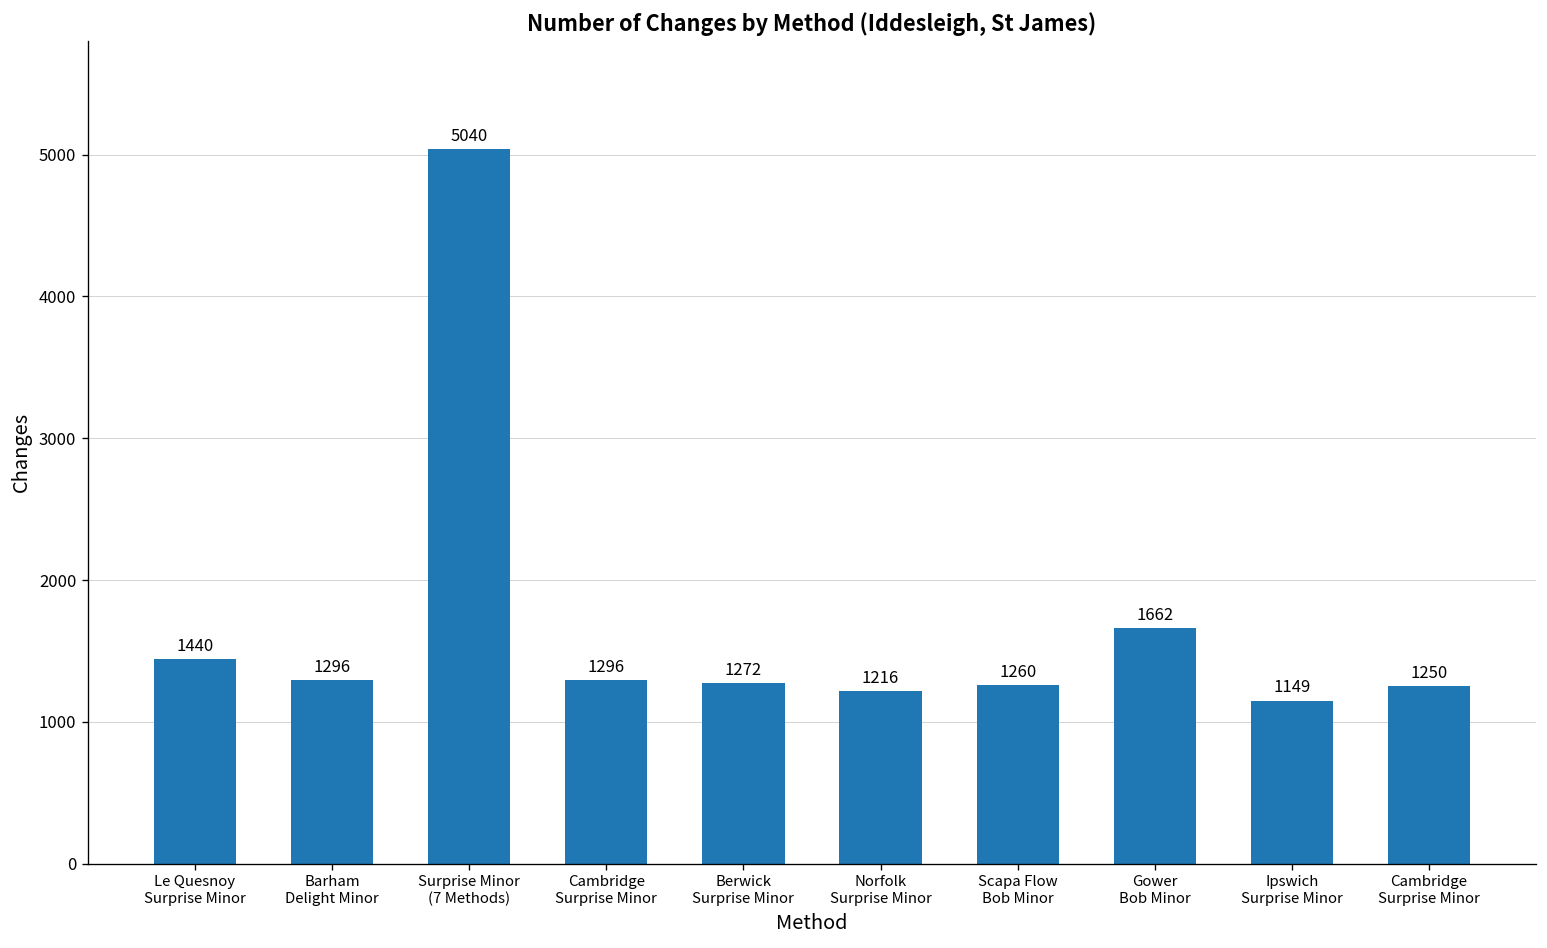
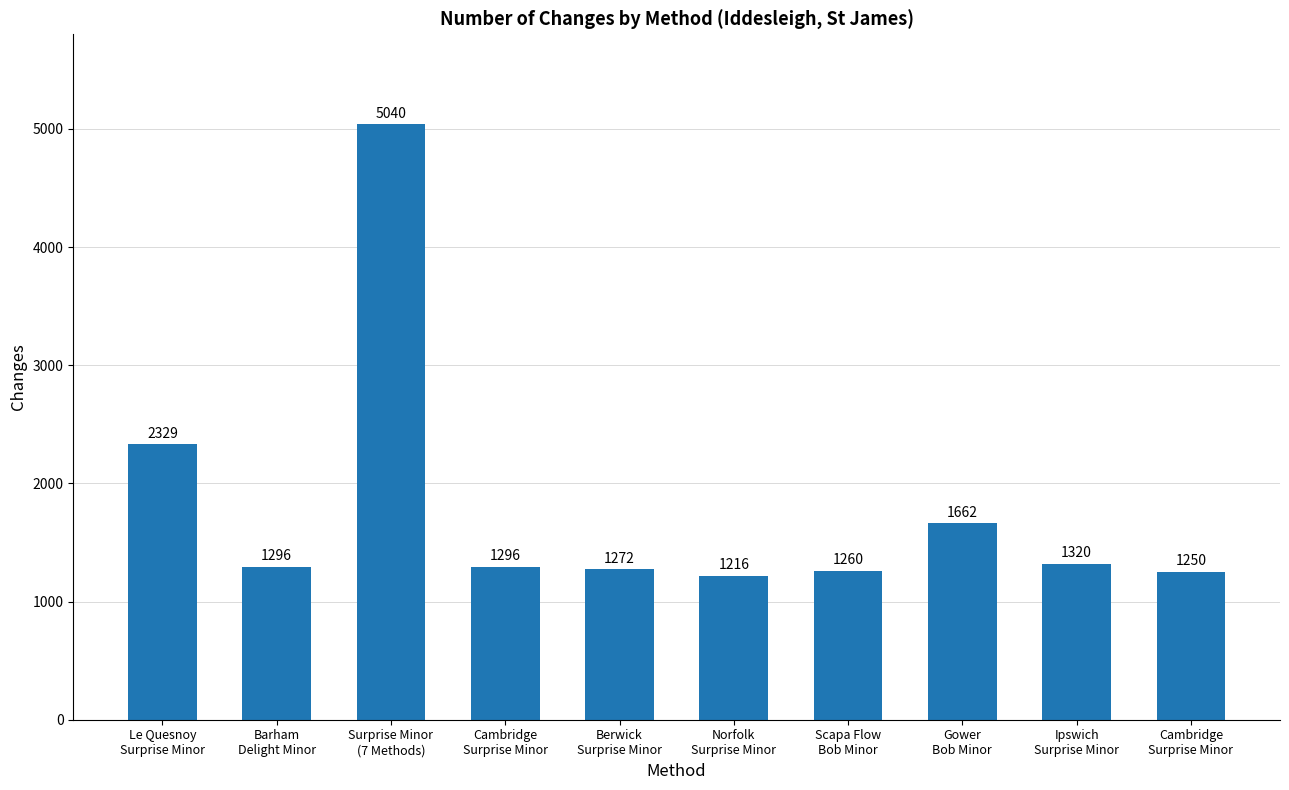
  {
-   "Le Quesnoy Surprise Minor": 1440,
+   "Le Quesnoy Surprise Minor": 2329,
    "Barham Delight Minor": 1296,
    "Surprise Minor (7 Methods)": 5040,
    "Berwick Surprise Minor": 1272,
    "Norfolk Surprise Minor": 1216,
    "Scapa Flow Bob Minor": 1260,
    "Gower Bob Minor": 1662,
-   "Ipswich Surprise Minor": 1149
+   "Ipswich Surprise Minor": 1320
  }
